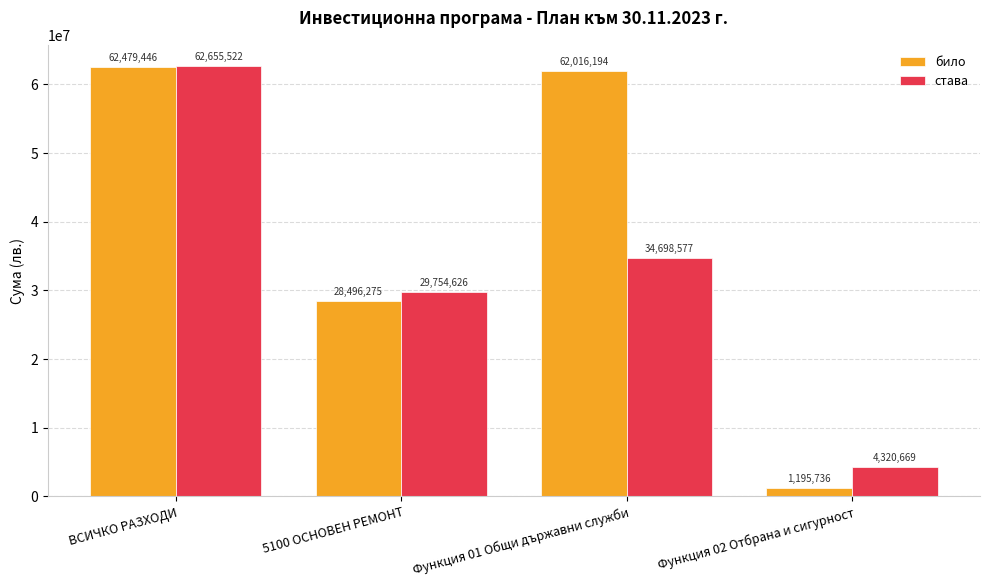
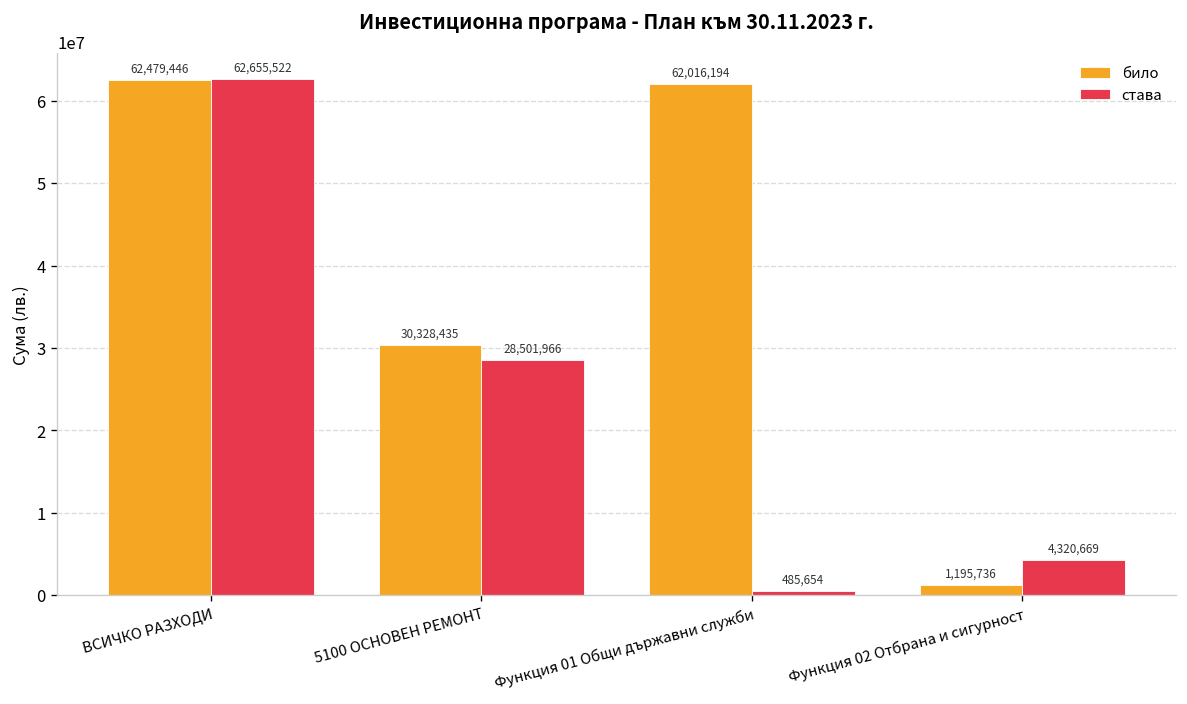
  {
    "било": {
      "ВСИЧКО РАЗХОДИ": "62,479,446",
-     "5100 ОСНОВЕН РЕМОНТ": "28,496,275",
+     "5100 ОСНОВЕН РЕМОНТ": "30,328,435",
      "Функция 01 Общи държавни служби": "62,016,194",
      "Функция 02 Отбрана и сигурност": "1,195,736"
    },
    "става": {
      "ВСИЧКО РАЗХОДИ": "62,655,522",
-     "5100 ОСНОВЕН РЕМОНТ": "29,754,626",
-     "Функция 01 Общи държавни служби": "34,698,577",
+     "5100 ОСНОВЕН РЕМОНТ": "28,501,966",
+     "Функция 01 Общи държавни служби": "485,654",
      "Функция 02 Отбрана и сигурност": "4,320,669"
    }
  }
